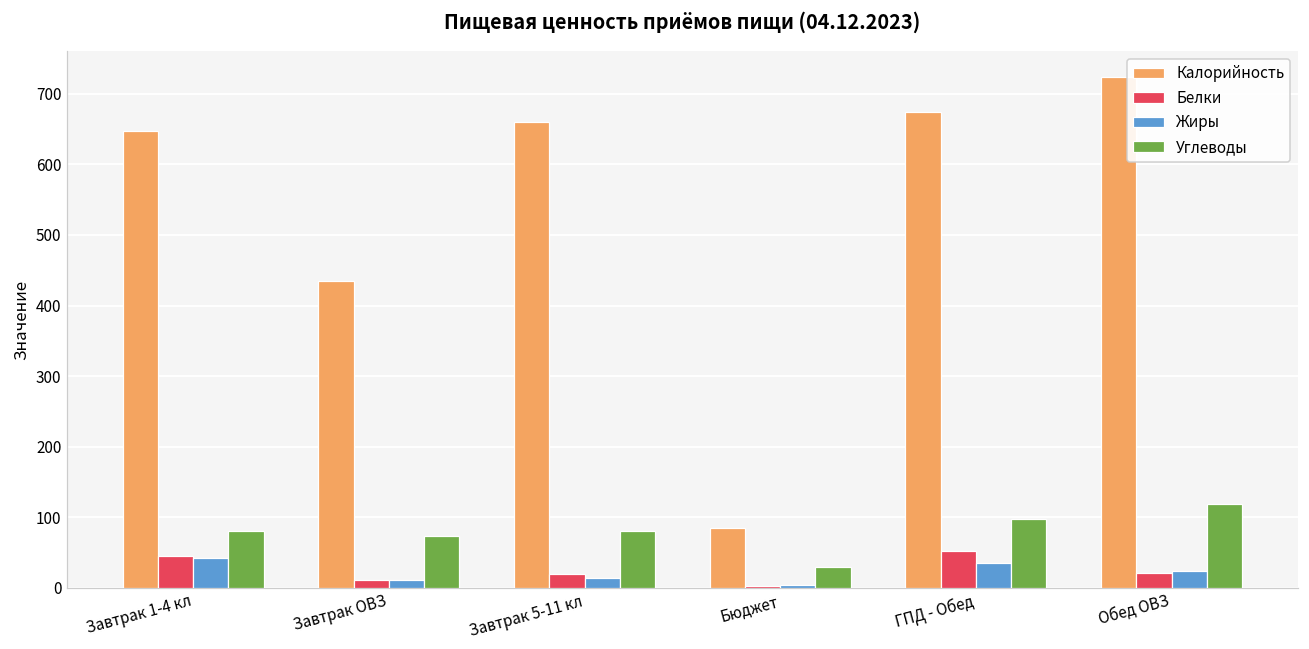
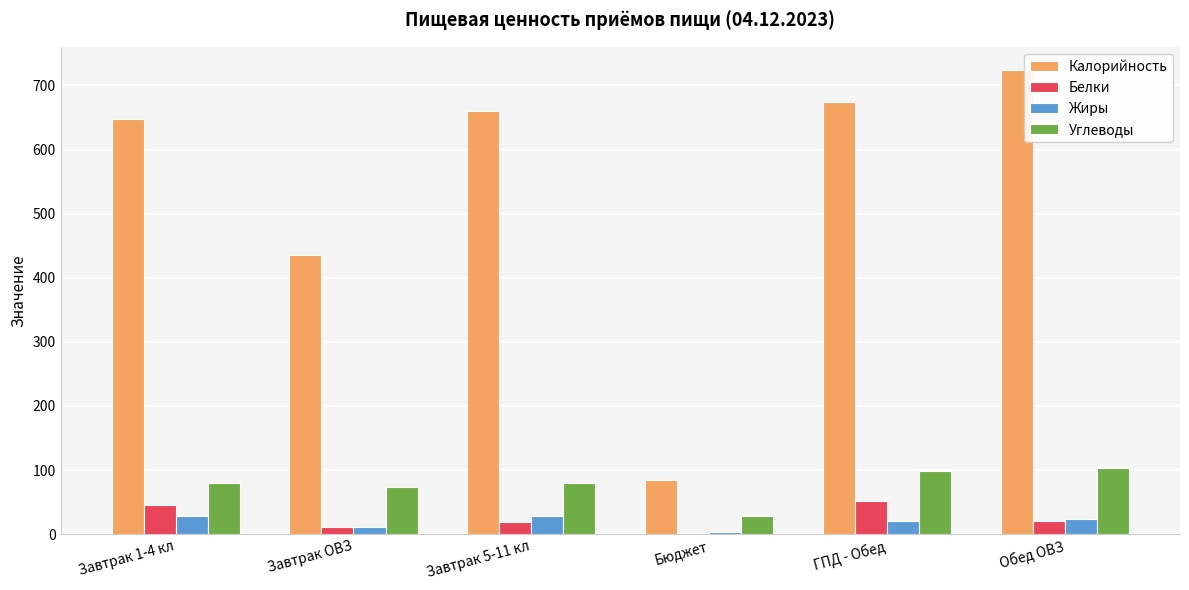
  {
    "Калорийность": {
      "Завтрак 1-4 кл": 650,
      "Завтрак ОВЗ": 440,
      "Завтрак 5-11 кл": 660,
      "Бюджет": 90,
      "ГПД - Обед": 670,
      "Обед ОВЗ": 720
    },
    "Белки": {
      "Завтрак 1-4 кл": 50,
      "Завтрак ОВЗ": 10,
      "Завтрак 5-11 кл": 20,
      "ГПД - Обед": 50,
      "Обед ОВЗ": 20
    },
    "Жиры": {
-     "Завтрак 1-4 кл": 40,
+     "Завтрак 1-4 кл": 30,
      "Завтрак ОВЗ": 10,
-     "Завтрак 5-11 кл": 10,
+     "Завтрак 5-11 кл": 30,
      "Бюджет": 0,
-     "ГПД - Обед": 40,
+     "ГПД - Обед": 20,
      "Обед ОВЗ": 20
    },
    "Углеводы": {
      "Завтрак 1-4 кл": 80,
      "Завтрак ОВЗ": 70,
      "Завтрак 5-11 кл": 80,
      "Бюджет": 30,
      "ГПД - Обед": 100,
-     "Обед ОВЗ": 120
+     "Обед ОВЗ": 100
    }
  }
